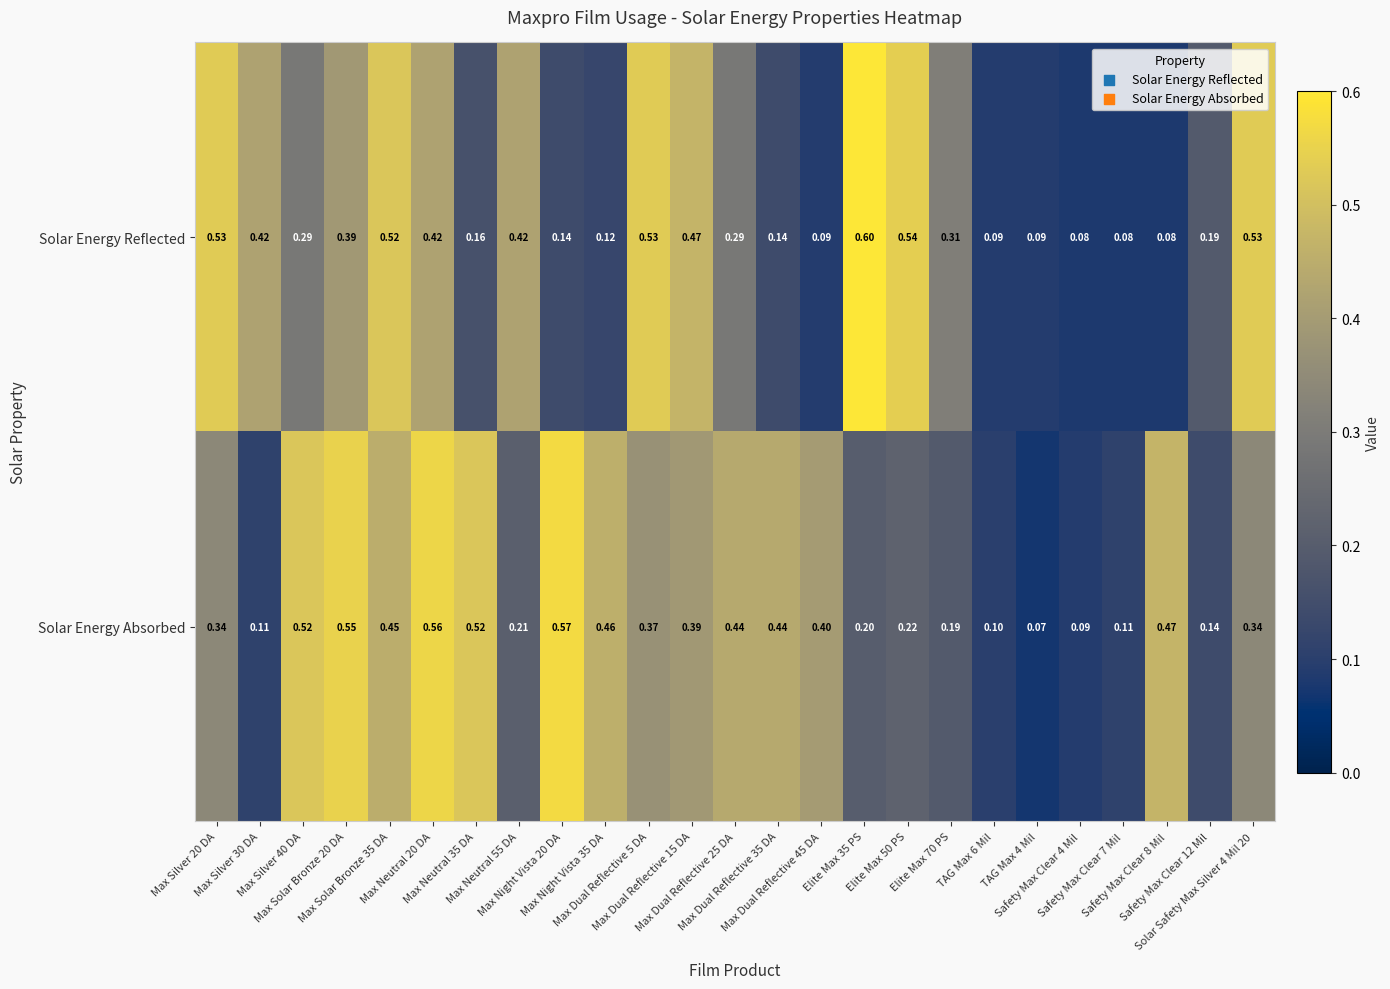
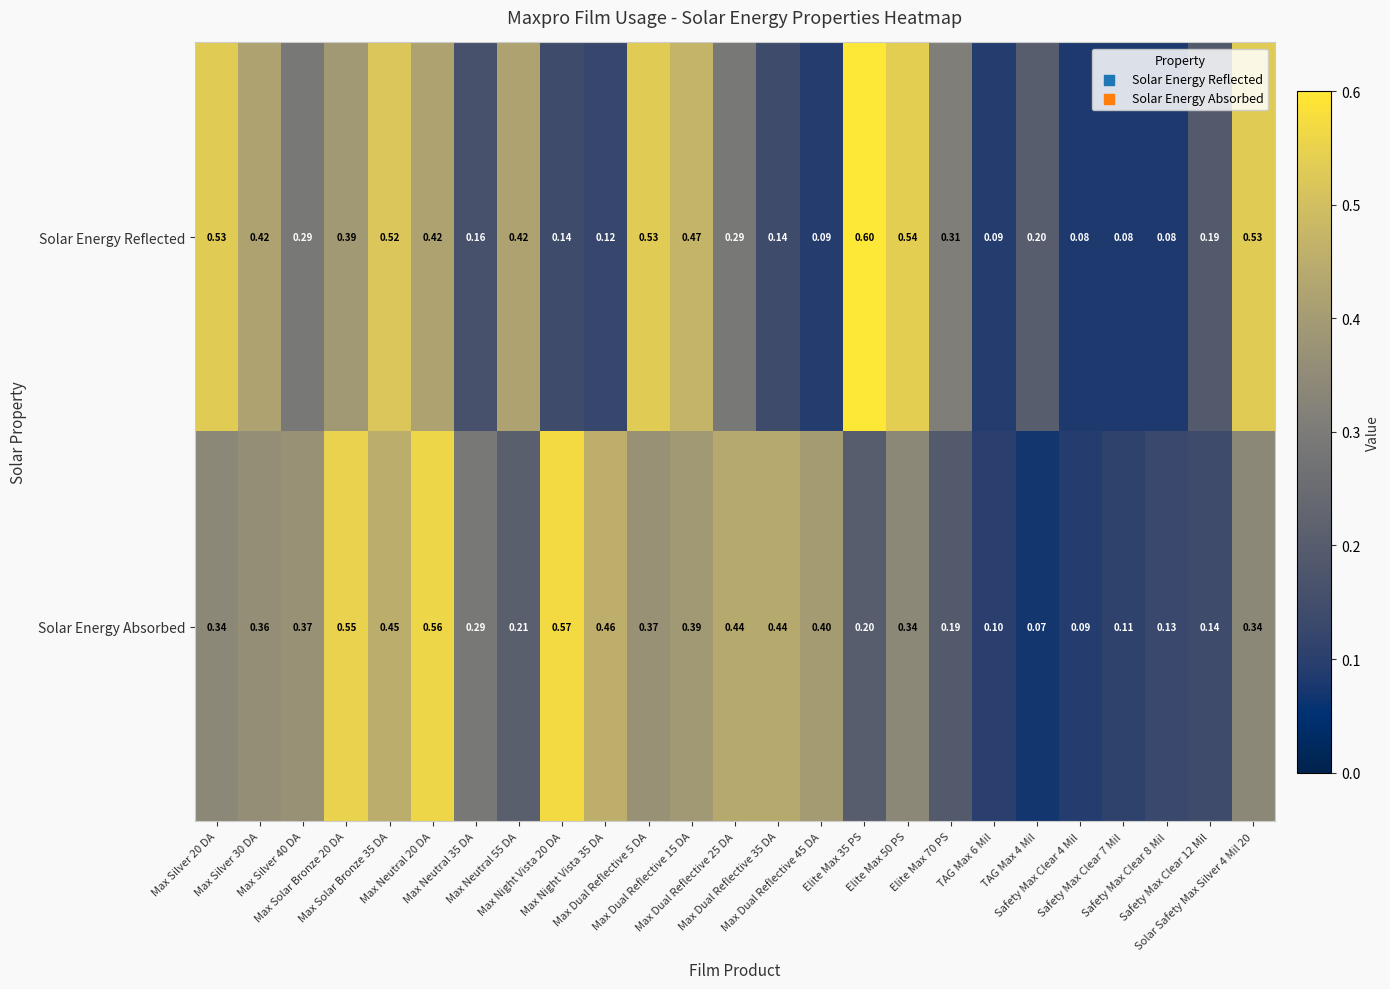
  {
    "Solar Energy Reflected": {
      "Max Silver 20 DA": 0.53,
      "Max Silver 30 DA": 0.42,
      "Max Silver 40 DA": 0.29,
      "Max Solar Bronze 20 DA": 0.39,
      "Max Solar Bronze 35 DA": 0.52,
      "Max Neutral 20 DA": 0.42,
      "Max Neutral 35 DA": 0.16,
      "Max Neutral 55 DA": 0.42,
      "Max Night Vista 20 DA": 0.14,
      "Max Night Vista 35 DA": 0.12,
      "Max Dual Reflective 5 DA": 0.53,
      "Max Dual Reflective 15 DA": 0.47,
      "Max Dual Reflective 25 DA": 0.29,
      "Max Dual Reflective 35 DA": 0.14,
      "Max Dual Reflective 45 DA": 0.09,
      "Elite Max 35 PS": 0.60,
      "Elite Max 50 PS": 0.54,
      "Elite Max 70 PS": 0.31,
      "TAG Max 6 Mil": 0.09,
-     "TAG Max 4 Mil": 0.09,
+     "TAG Max 4 Mil": 0.20,
      "Safety Max Clear 4 Mil": 0.08,
      "Safety Max Clear 7 Mil": 0.08,
      "Safety Max Clear 8 Mil": 0.08,
      "Safety Max Clear 12 Mil": 0.19,
      "Solar Safety Max Silver 4 Mil 20": 0.53
    },
    "Solar Energy Absorbed": {
      "Max Silver 20 DA": 0.34,
-     "Max Silver 30 DA": 0.11,
-     "Max Silver 40 DA": 0.52,
+     "Max Silver 30 DA": 0.36,
+     "Max Silver 40 DA": 0.37,
      "Max Solar Bronze 20 DA": 0.55,
      "Max Solar Bronze 35 DA": 0.45,
      "Max Neutral 20 DA": 0.56,
-     "Max Neutral 35 DA": 0.52,
+     "Max Neutral 35 DA": 0.29,
      "Max Neutral 55 DA": 0.21,
      "Max Night Vista 20 DA": 0.57,
      "Max Night Vista 35 DA": 0.46,
      "Max Dual Reflective 5 DA": 0.37,
      "Max Dual Reflective 15 DA": 0.39,
      "Max Dual Reflective 25 DA": 0.44,
      "Max Dual Reflective 35 DA": 0.44,
      "Max Dual Reflective 45 DA": 0.40,
      "Elite Max 35 PS": 0.20,
-     "Elite Max 50 PS": 0.22,
+     "Elite Max 50 PS": 0.34,
      "Elite Max 70 PS": 0.19,
      "TAG Max 6 Mil": 0.10,
      "TAG Max 4 Mil": 0.07,
      "Safety Max Clear 4 Mil": 0.09,
      "Safety Max Clear 7 Mil": 0.11,
-     "Safety Max Clear 8 Mil": 0.47,
+     "Safety Max Clear 8 Mil": 0.13,
      "Safety Max Clear 12 Mil": 0.14,
      "Solar Safety Max Silver 4 Mil 20": 0.34
    }
  }
